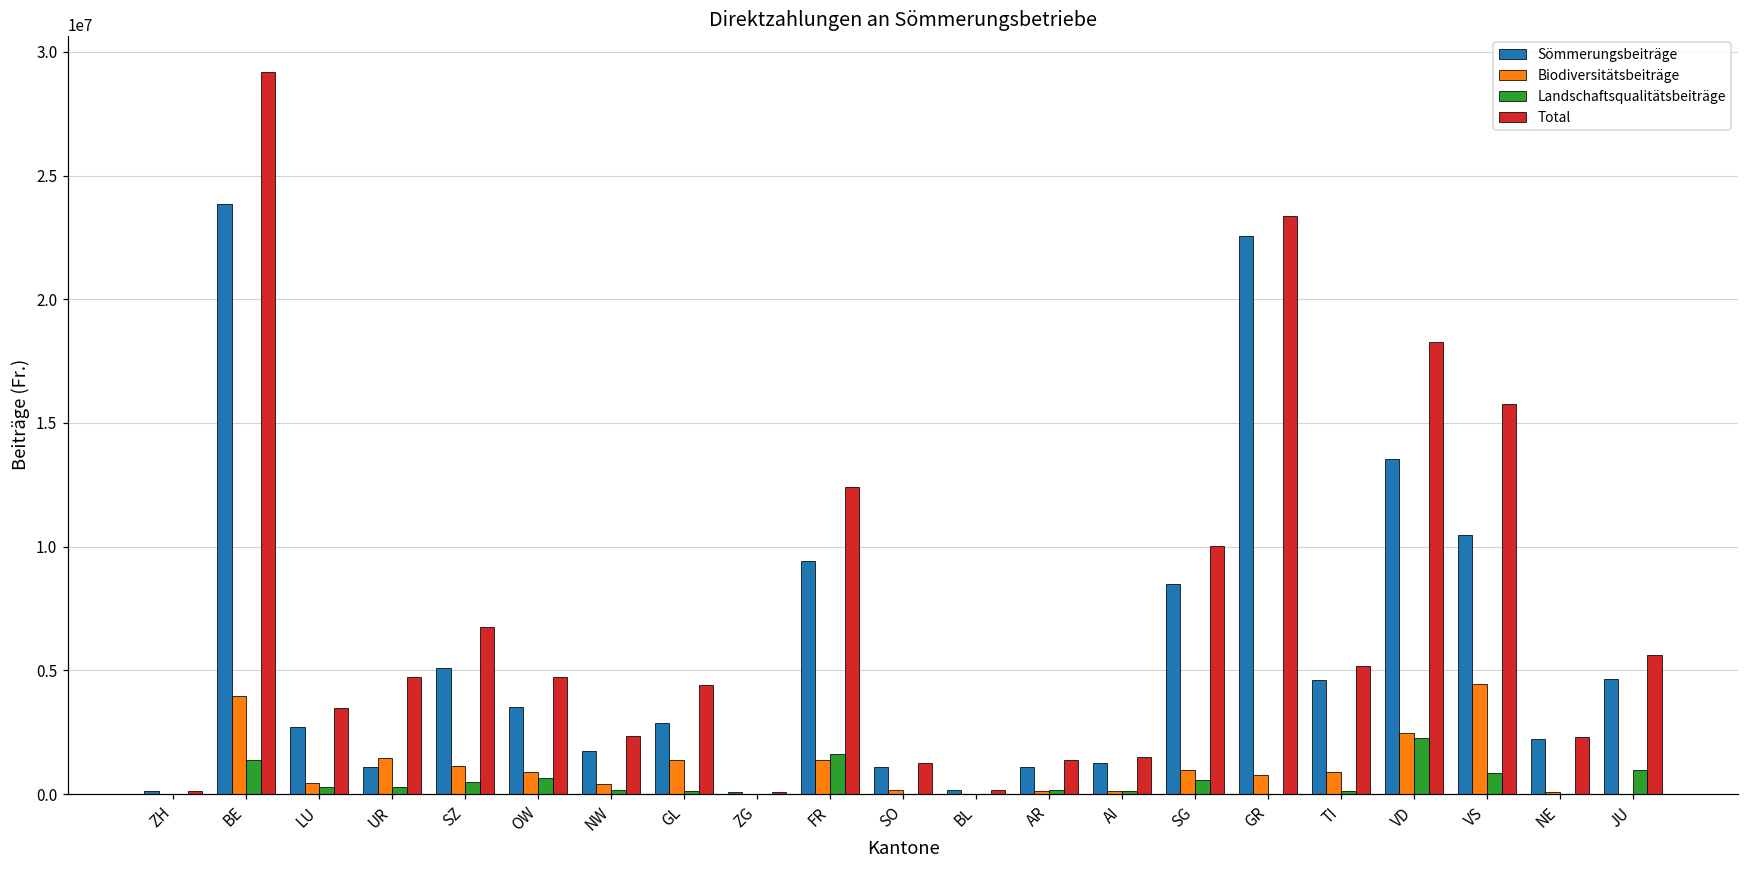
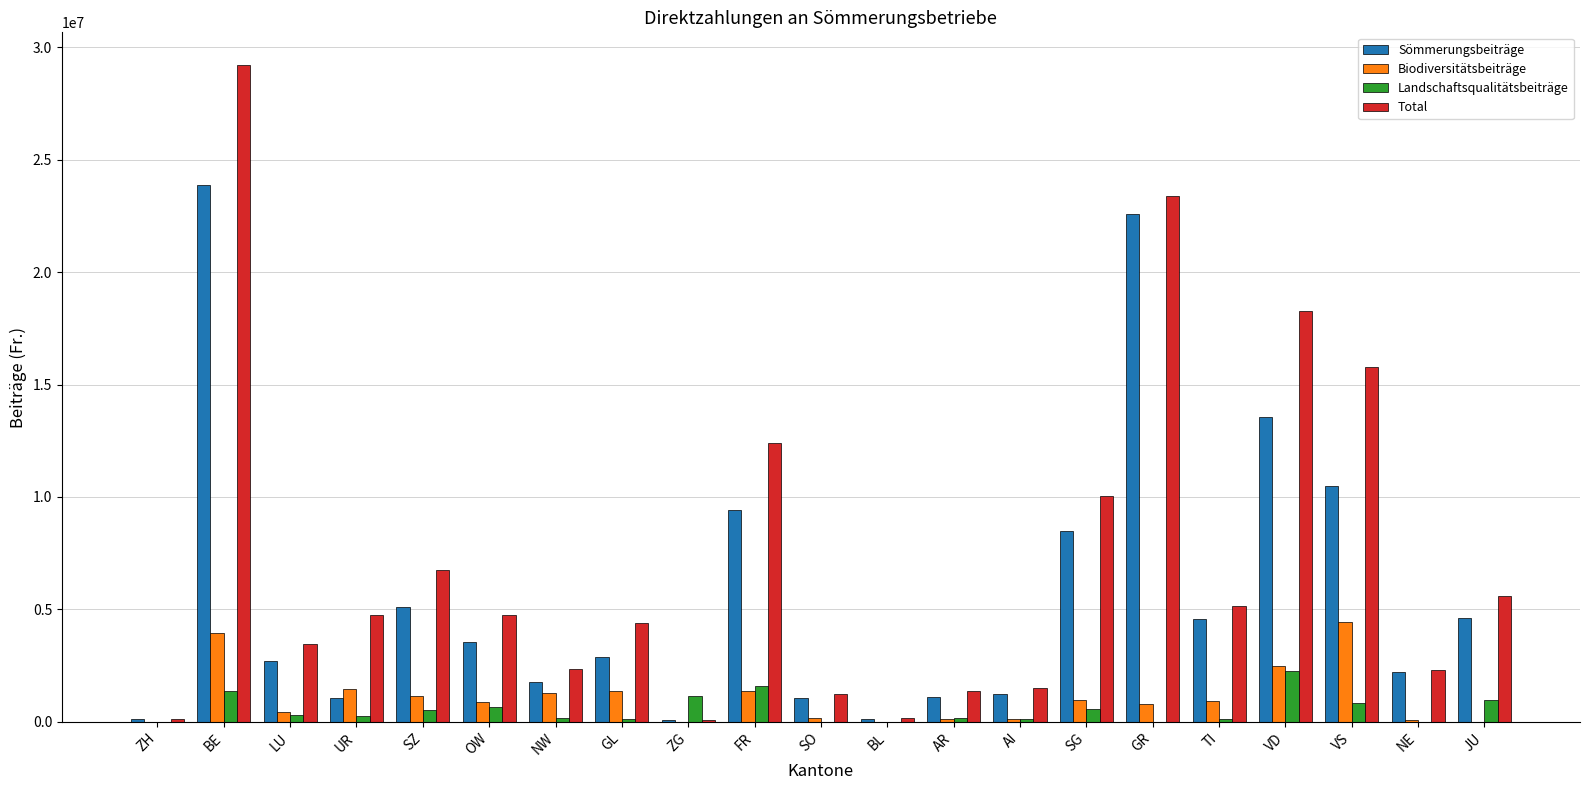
  {
    "Sömmerungsbeiträge": {
      "ZH": 100000,
      "BE": 23900000,
      "LU": 2700000,
      "UR": 1100000,
      "SZ": 5100000,
      "OW": 3500000,
      "NW": 1800000,
      "GL": 2900000,
      "FR": 9400000,
      "SO": 1100000,
      "BL": 100000,
      "AR": 1100000,
      "AI": 1200000,
      "SG": 8500000,
      "GR": 22600000,
      "TI": 4600000,
      "VD": 13500000,
      "VS": 10500000,
      "NE": 2200000,
      "JU": 4600000
    },
    "Biodiversitätsbeiträge": {
      "BE": 4000000,
      "LU": 500000,
      "UR": 1500000,
      "SZ": 1100000,
      "OW": 900000,
-     "NW": 400000,
+     "NW": 1300000,
      "GL": 1400000,
      "FR": 1400000,
      "SO": 200000,
      "AR": 100000,
      "AI": 100000,
      "SG": 1000000,
      "GR": 800000,
      "TI": 900000,
      "VD": 2500000,
      "VS": 4400000
    },
    "Landschaftsqualitätsbeiträge": {
      "ZH": 0,
      "BE": 1400000,
      "LU": 300000,
      "UR": 300000,
      "SZ": 500000,
      "OW": 700000,
      "NW": 200000,
      "GL": 100000,
-     "ZG": 0,
+     "ZG": 1100000,
      "FR": 1600000,
      "SO": 0,
      "BL": 0,
      "AR": 200000,
      "AI": 100000,
      "SG": 600000,
      "TI": 100000,
      "VD": 2300000,
      "VS": 900000,
      "NE": 0,
      "JU": 1000000
    },
    "Total": {
      "ZH": 100000,
      "BE": 29200000,
      "LU": 3500000,
      "UR": 4700000,
      "SZ": 6800000,
      "OW": 4700000,
      "NW": 2400000,
      "GL": 4400000,
      "FR": 12400000,
      "SO": 1300000,
      "BL": 200000,
      "AR": 1400000,
      "AI": 1500000,
      "SG": 10000000,
      "GR": 23400000,
      "TI": 5200000,
      "VD": 18300000,
      "VS": 15800000,
      "NE": 2300000,
      "JU": 5600000
    }
  }
